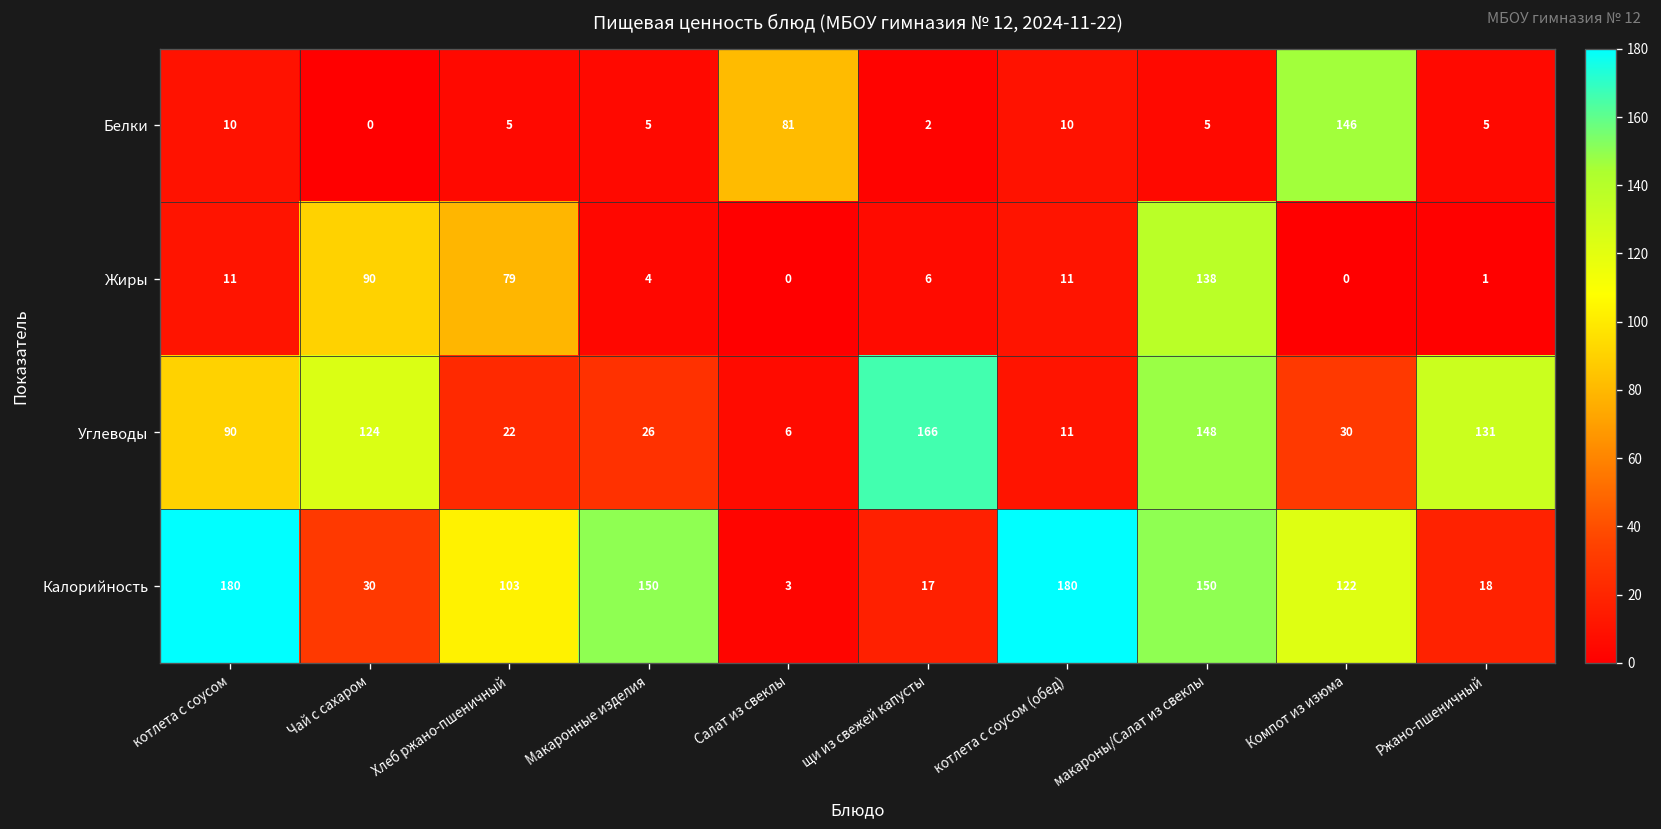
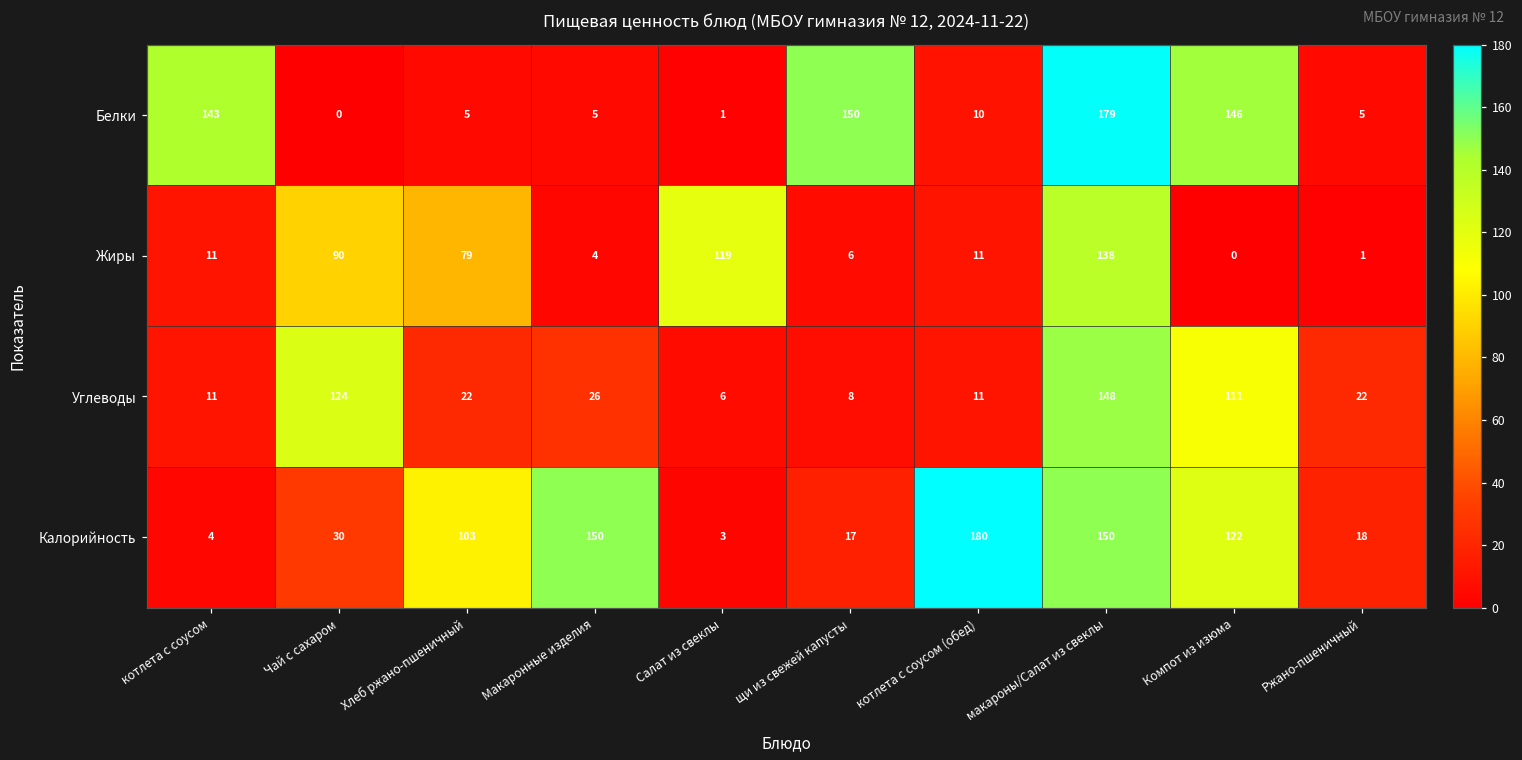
  {
    "Белки": {
-     "котлета с соусом": 10,
+     "котлета с соусом": 143,
      "Чай с сахаром": 0,
      "Хлеб ржано-пшеничный": 5,
      "Макаронные изделия": 5,
-     "Салат из свеклы": 81,
-     "щи из свежей капусты": 2,
+     "Салат из свеклы": 1,
+     "щи из свежей капусты": 150,
      "котлета с соусом (обед)": 10,
-     "макароны/Салат из свеклы": 5,
+     "макароны/Салат из свеклы": 179,
      "Компот из изюма": 146,
      "Ржано-пшеничный": 5
    },
    "Жиры": {
      "котлета с соусом": 11,
      "Чай с сахаром": 90,
      "Хлеб ржано-пшеничный": 79,
      "Макаронные изделия": 4,
-     "Салат из свеклы": 0,
+     "Салат из свеклы": 119,
      "щи из свежей капусты": 6,
      "котлета с соусом (обед)": 11,
      "макароны/Салат из свеклы": 138,
      "Компот из изюма": 0,
      "Ржано-пшеничный": 1
    },
    "Углеводы": {
-     "котлета с соусом": 90,
+     "котлета с соусом": 11,
      "Чай с сахаром": 124,
      "Хлеб ржано-пшеничный": 22,
      "Макаронные изделия": 26,
      "Салат из свеклы": 6,
-     "щи из свежей капусты": 166,
+     "щи из свежей капусты": 8,
      "котлета с соусом (обед)": 11,
      "макароны/Салат из свеклы": 148,
-     "Компот из изюма": 30,
-     "Ржано-пшеничный": 131
+     "Компот из изюма": 111,
+     "Ржано-пшеничный": 22
    },
    "Калорийность": {
-     "котлета с соусом": 180,
+     "котлета с соусом": 4,
      "Чай с сахаром": 30,
      "Хлеб ржано-пшеничный": 103,
      "Макаронные изделия": 150,
      "Салат из свеклы": 3,
      "щи из свежей капусты": 17,
      "котлета с соусом (обед)": 180,
      "макароны/Салат из свеклы": 150,
      "Компот из изюма": 122,
      "Ржано-пшеничный": 18
    }
  }
